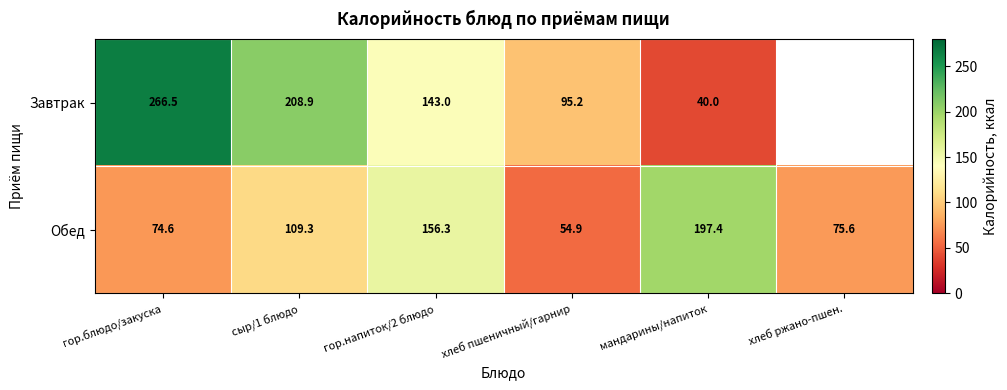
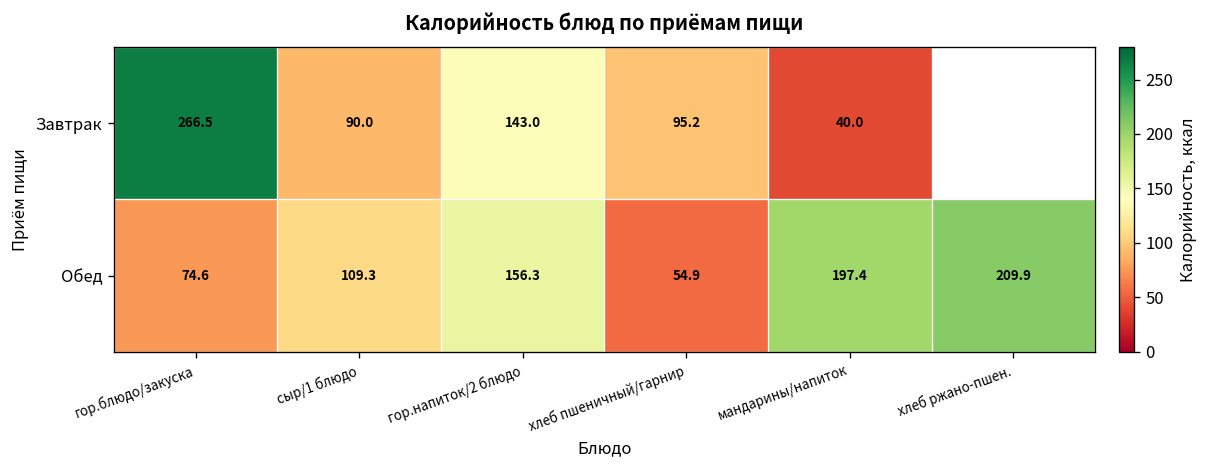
  {
    "Завтрак": {
      "гор.блюдо/закуска": 266.5,
-     "сыр/1 блюдо": 208.9,
+     "сыр/1 блюдо": 90.0,
      "гор.напиток/2 блюдо": 143.0,
      "хлеб пшеничный/гарнир": 95.2,
      "мандарины/напиток": 40.0
    },
    "Обед": {
      "гор.блюдо/закуска": 74.6,
      "сыр/1 блюдо": 109.3,
      "гор.напиток/2 блюдо": 156.3,
      "хлеб пшеничный/гарнир": 54.9,
      "мандарины/напиток": 197.4,
-     "хлеб ржано-пшен.": 75.6
+     "хлеб ржано-пшен.": 209.9
    }
  }
